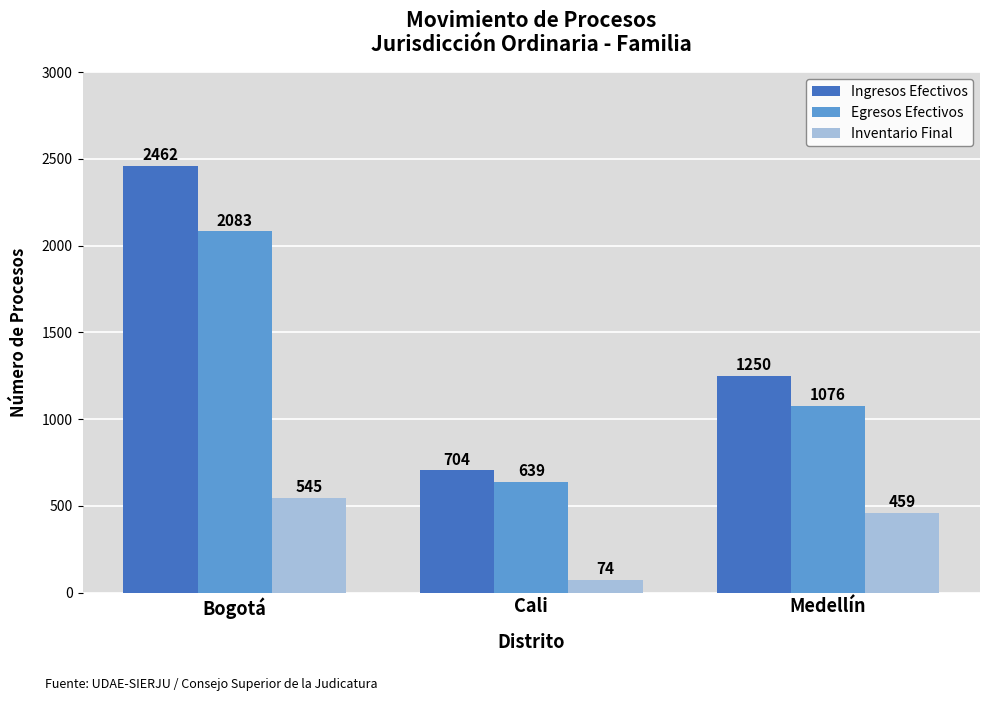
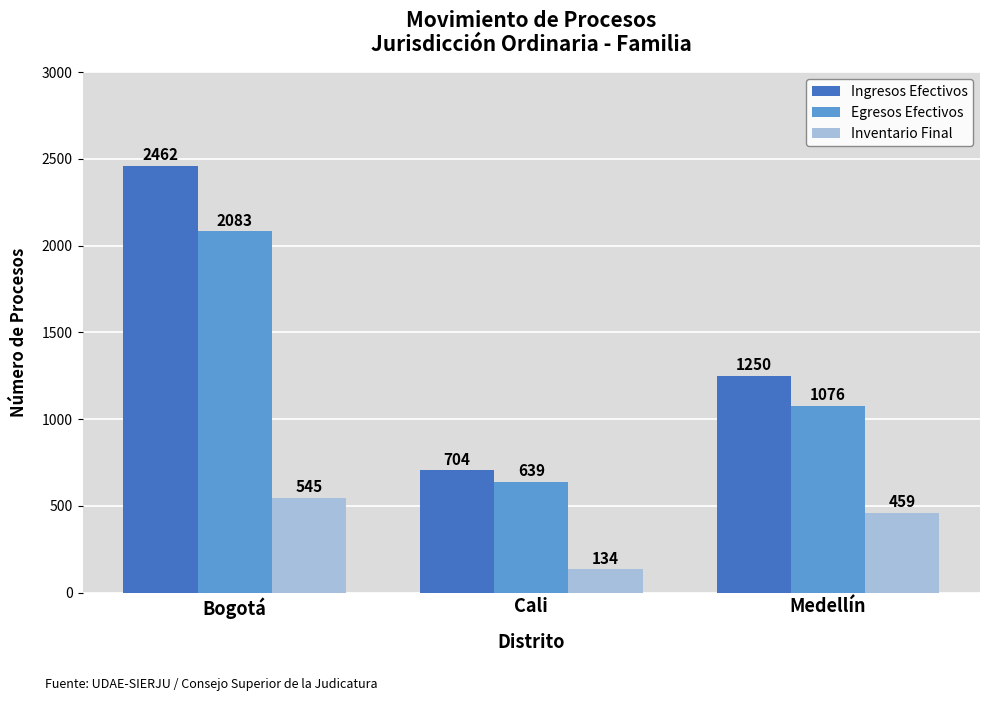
  {
    "Inventario Final": {
      "Bogotá": 545,
-     "Cali": 74,
+     "Cali": 134,
      "Medellín": 459
    }
  }
